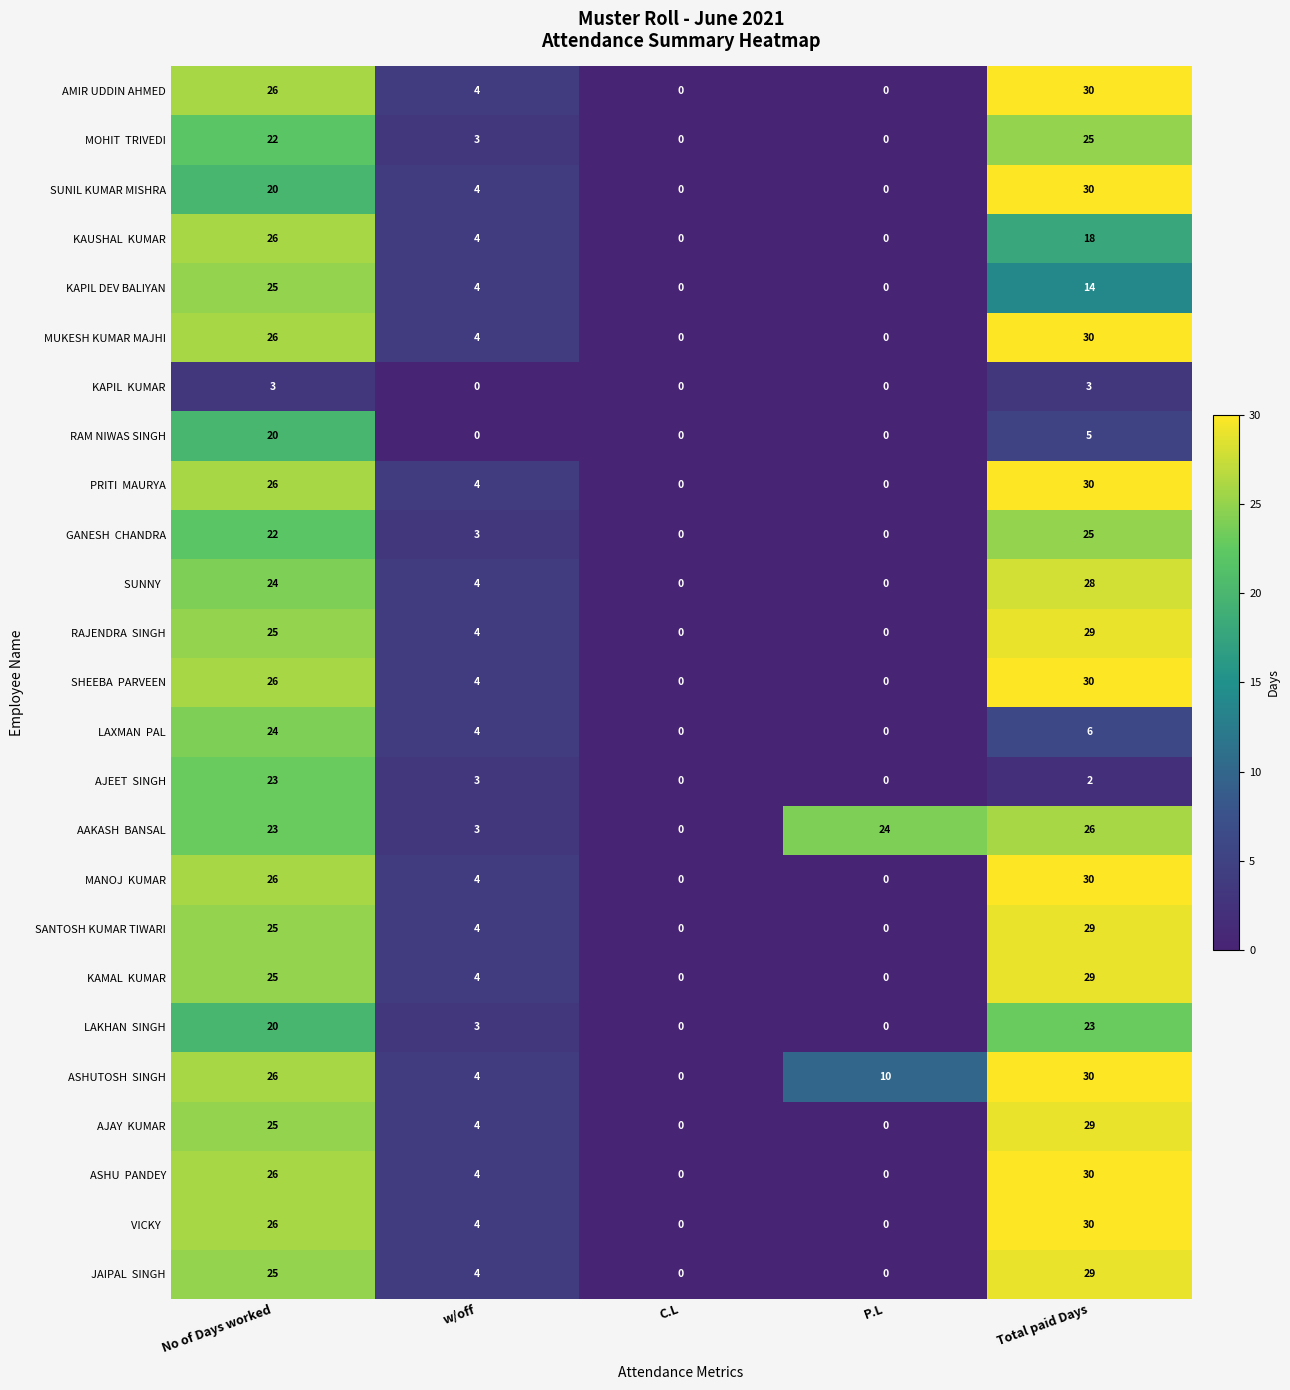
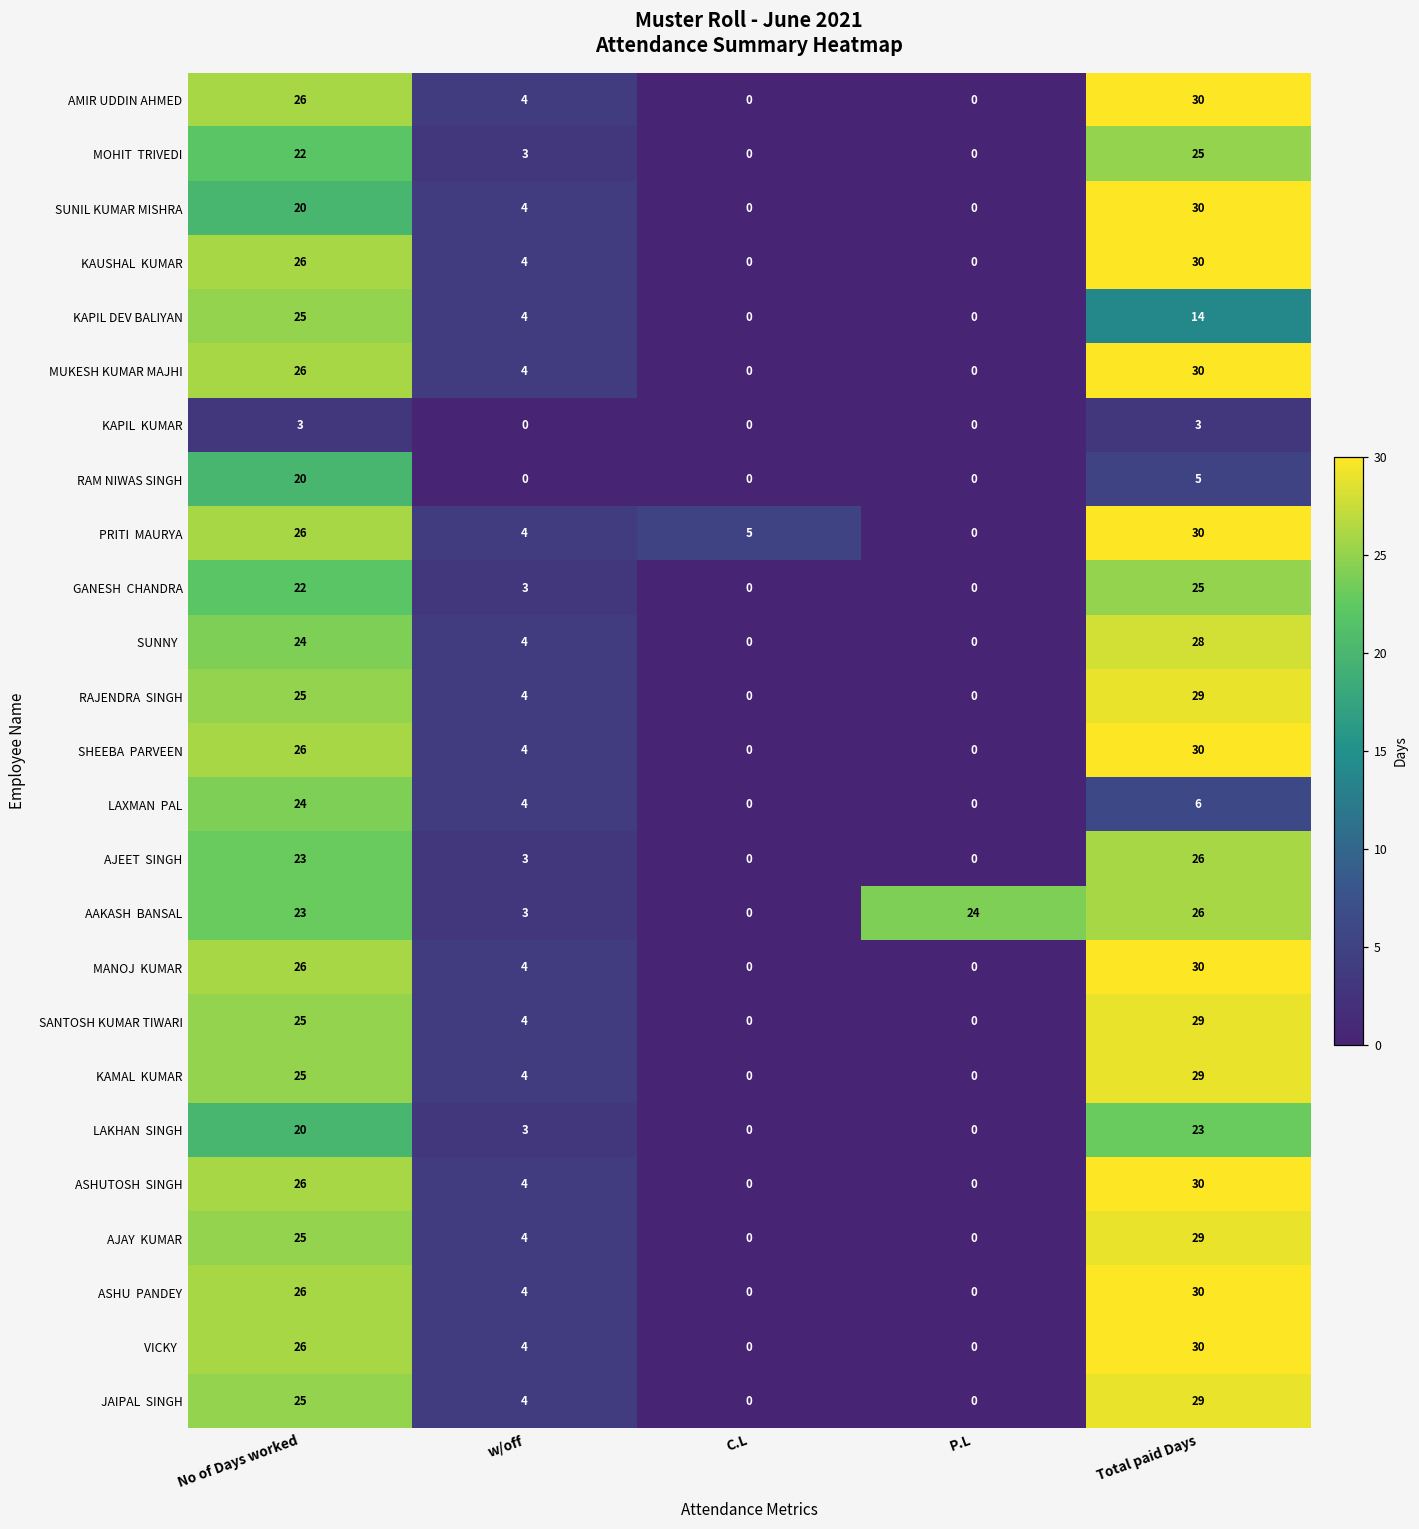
  {
    "AMIR UDDIN AHMED": {
      "No of Days worked": 26,
      "w/off": 4,
      "C.L": 0,
      "P.L": 0,
      "Total paid Days": 30
    },
    "MOHIT TRIVEDI": {
      "No of Days worked": 22,
      "w/off": 3,
      "C.L": 0,
      "P.L": 0,
      "Total paid Days": 25
    },
    "SUNIL KUMAR MISHRA": {
      "No of Days worked": 20,
      "w/off": 4,
      "C.L": 0,
      "P.L": 0,
      "Total paid Days": 30
    },
    "KAUSHAL KUMAR": {
      "No of Days worked": 26,
      "w/off": 4,
      "C.L": 0,
      "P.L": 0,
-     "Total paid Days": 18
+     "Total paid Days": 30
    },
    "KAPIL DEV BALIYAN": {
      "No of Days worked": 25,
      "w/off": 4,
      "C.L": 0,
      "P.L": 0,
      "Total paid Days": 14
    },
    "MUKESH KUMAR MAJHI": {
      "No of Days worked": 26,
      "w/off": 4,
      "C.L": 0,
      "P.L": 0,
      "Total paid Days": 30
    },
    "KAPIL KUMAR": {
      "No of Days worked": 3,
      "w/off": 0,
      "C.L": 0,
      "P.L": 0,
      "Total paid Days": 3
    },
    "RAM NIWAS SINGH": {
      "No of Days worked": 20,
      "w/off": 0,
      "C.L": 0,
      "P.L": 0,
      "Total paid Days": 5
    },
    "PRITI MAURYA": {
      "No of Days worked": 26,
      "w/off": 4,
-     "C.L": 0,
+     "C.L": 5,
      "P.L": 0,
      "Total paid Days": 30
    },
    "GANESH CHANDRA": {
      "No of Days worked": 22,
      "w/off": 3,
      "C.L": 0,
      "P.L": 0,
      "Total paid Days": 25
    },
    "SUNNY": {
      "No of Days worked": 24,
      "w/off": 4,
      "C.L": 0,
      "P.L": 0,
      "Total paid Days": 28
    },
    "RAJENDRA SINGH": {
      "No of Days worked": 25,
      "w/off": 4,
      "C.L": 0,
      "P.L": 0,
      "Total paid Days": 29
    },
    "SHEEBA PARVEEN": {
      "No of Days worked": 26,
      "w/off": 4,
      "C.L": 0,
      "P.L": 0,
      "Total paid Days": 30
    },
    "LAXMAN PAL": {
      "No of Days worked": 24,
      "w/off": 4,
      "C.L": 0,
      "P.L": 0,
      "Total paid Days": 6
    },
    "AJEET SINGH": {
      "No of Days worked": 23,
      "w/off": 3,
      "C.L": 0,
      "P.L": 0,
-     "Total paid Days": 2
+     "Total paid Days": 26
    },
    "AAKASH BANSAL": {
      "No of Days worked": 23,
      "w/off": 3,
      "C.L": 0,
      "P.L": 24,
      "Total paid Days": 26
    },
    "MANOJ KUMAR": {
      "No of Days worked": 26,
      "w/off": 4,
      "C.L": 0,
      "P.L": 0,
      "Total paid Days": 30
    },
    "SANTOSH KUMAR TIWARI": {
      "No of Days worked": 25,
      "w/off": 4,
      "C.L": 0,
      "P.L": 0,
      "Total paid Days": 29
    },
    "KAMAL KUMAR": {
      "No of Days worked": 25,
      "w/off": 4,
      "C.L": 0,
      "P.L": 0,
      "Total paid Days": 29
    },
    "LAKHAN SINGH": {
      "No of Days worked": 20,
      "w/off": 3,
      "C.L": 0,
      "P.L": 0,
      "Total paid Days": 23
    },
    "ASHUTOSH SINGH": {
      "No of Days worked": 26,
      "w/off": 4,
      "C.L": 0,
-     "P.L": 10,
+     "P.L": 0,
      "Total paid Days": 30
    },
    "AJAY KUMAR": {
      "No of Days worked": 25,
      "w/off": 4,
      "C.L": 0,
      "P.L": 0,
      "Total paid Days": 29
    },
    "ASHU PANDEY": {
      "No of Days worked": 26,
      "w/off": 4,
      "C.L": 0,
      "P.L": 0,
      "Total paid Days": 30
    },
    "VICKY": {
      "No of Days worked": 26,
      "w/off": 4,
      "C.L": 0,
      "P.L": 0,
      "Total paid Days": 30
    },
    "JAIPAL SINGH": {
      "No of Days worked": 25,
      "w/off": 4,
      "C.L": 0,
      "P.L": 0,
      "Total paid Days": 29
    }
  }
